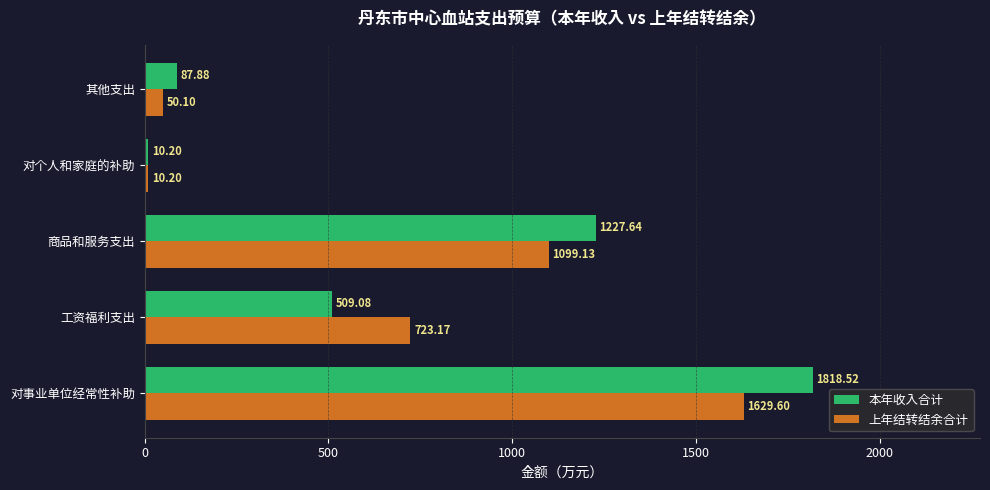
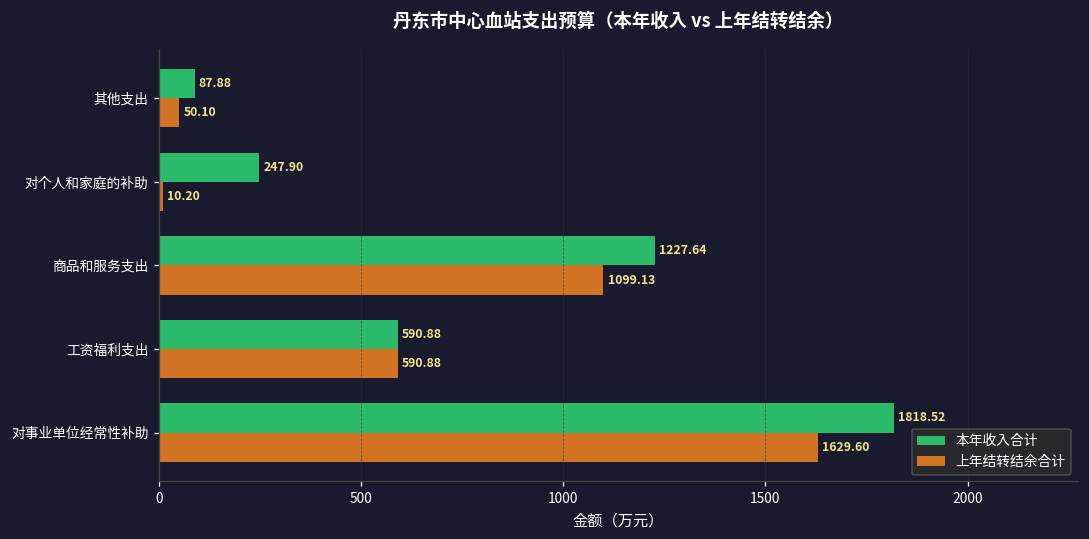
  {
    "本年收入合计": {
      "其他支出": 87.88,
-     "对个人和家庭的补助": 10.20,
+     "对个人和家庭的补助": 247.90,
      "商品和服务支出": 1227.64,
-     "工资福利支出": 509.08,
+     "工资福利支出": 590.88,
      "对事业单位经常性补助": 1818.52
    },
    "上年结转结余合计": {
      "其他支出": 50.10,
      "对个人和家庭的补助": 10.20,
      "商品和服务支出": 1099.13,
-     "工资福利支出": 723.17,
+     "工资福利支出": 590.88,
      "对事业单位经常性补助": 1629.60
    }
  }
